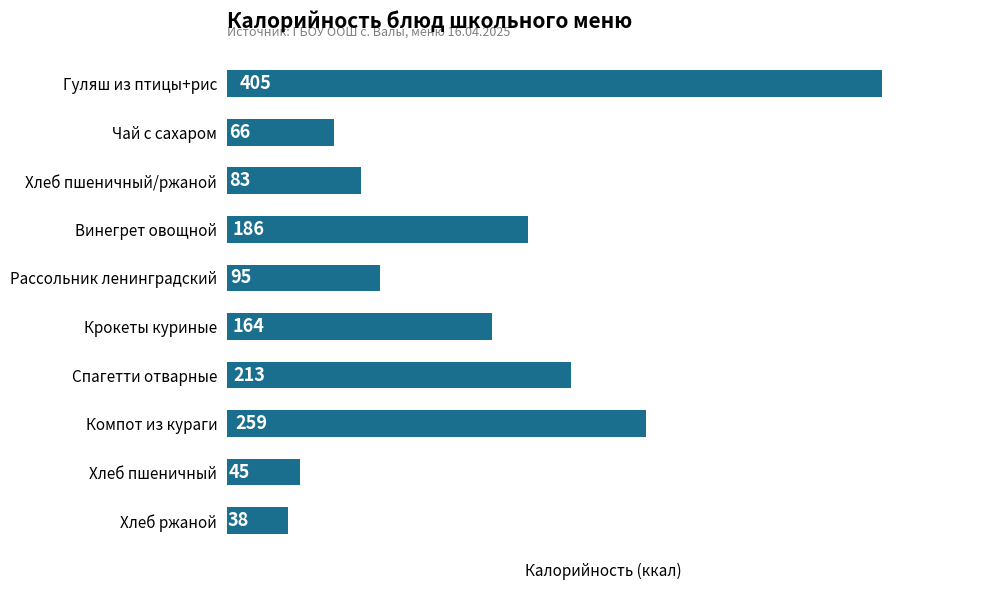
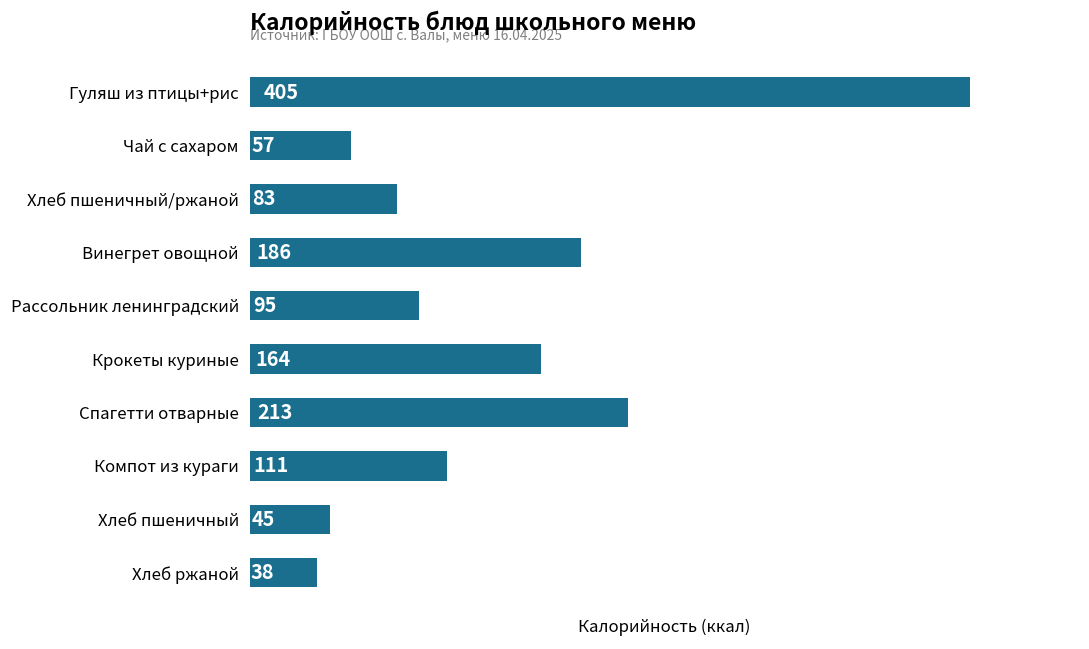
  {
    "Гуляш из птицы+рис": 405,
-   "Чай с сахаром": 66,
+   "Чай с сахаром": 57,
    "Хлеб пшеничный/ржаной": 83,
    "Винегрет овощной": 186,
    "Рассольник ленинградский": 95,
    "Крокеты куриные": 164,
    "Спагетти отварные": 213,
-   "Компот из кураги": 259,
+   "Компот из кураги": 111,
    "Хлеб пшеничный": 45,
    "Хлеб ржаной": 38
  }
